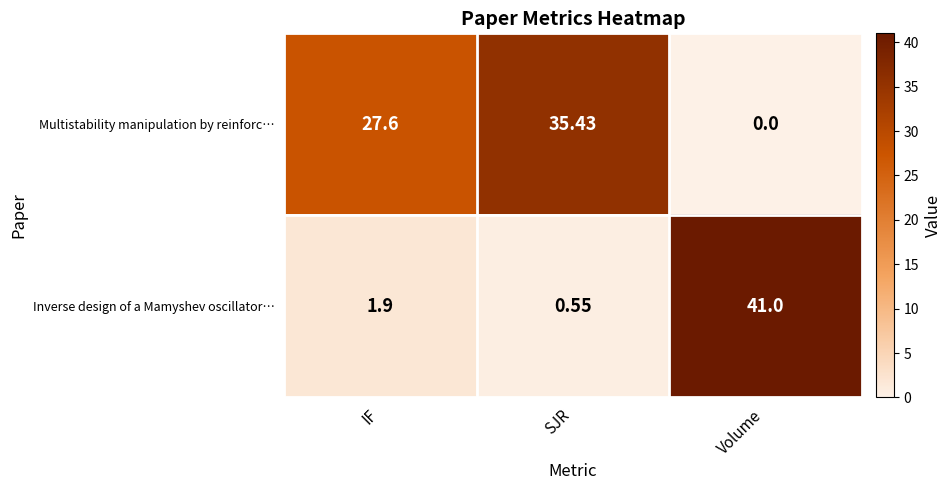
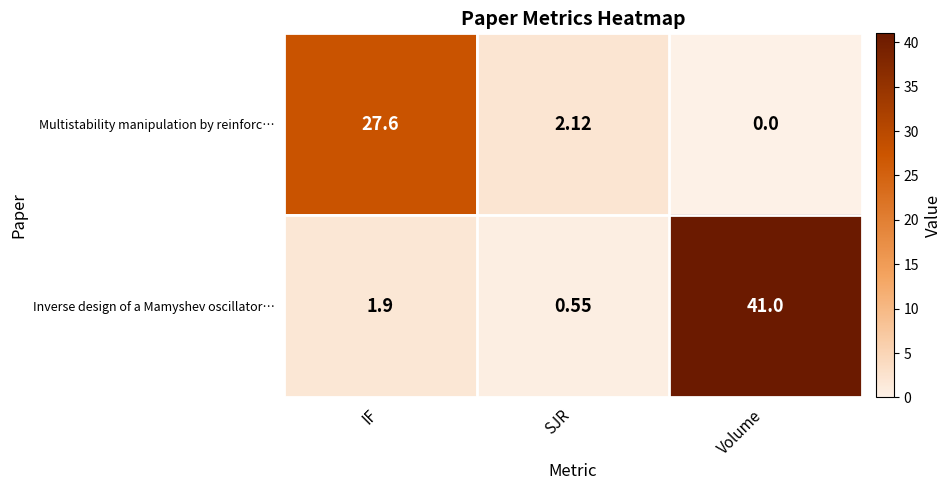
  {
    "Multistability manipulation by reinforc…": {
      "IF": 27.6,
-     "SJR": 35.43,
+     "SJR": 2.12,
      "Volume": 0.0
    },
    "Inverse design of a Mamyshev oscillator…": {
      "IF": 1.9,
      "SJR": 0.55,
      "Volume": 41.0
    }
  }
